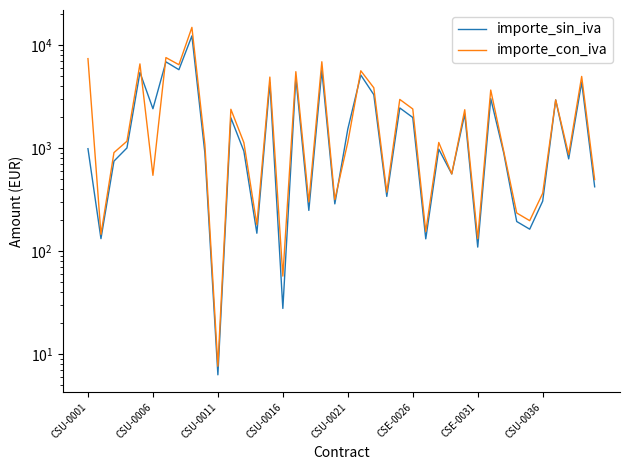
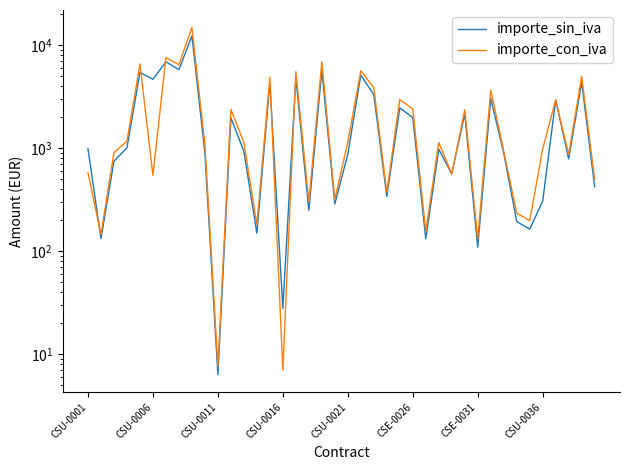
  {
    "importe_sin_iva": {
      "CSU-0001": 1000,
-     "CSU-0006": 2400,
+     "CSU-0006": 5000,
      "CSU-0011": 6,
      "CSU-0016": 28,
-     "CSU-0021": 1500,
+     "CSU-0021": 900,
      "CSE-0026": 2000,
      "CSE-0031": 110,
      "CSU-0036": 310
    },
    "importe_con_iva": {
-     "CSU-0001": 7000,
+     "CSU-0001": 600,
      "CSU-0006": 500,
      "CSU-0011": 8,
-     "CSU-0016": 60,
+     "CSU-0016": 7,
      "CSU-0021": 1100,
      "CSE-0026": 2400,
      "CSE-0031": 130,
-     "CSU-0036": 370
+     "CSU-0036": 1000
    }
  }
